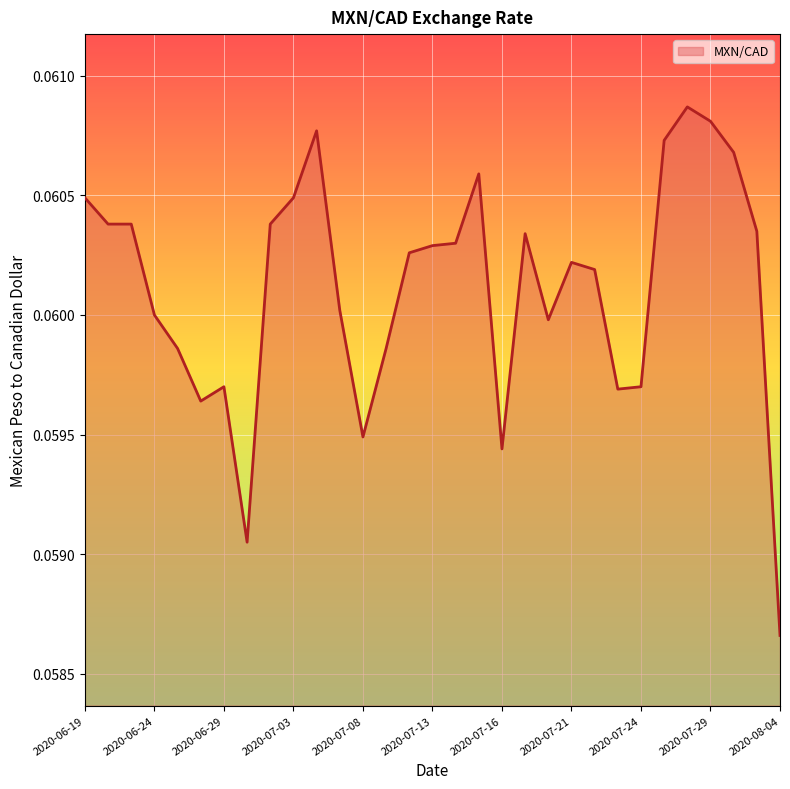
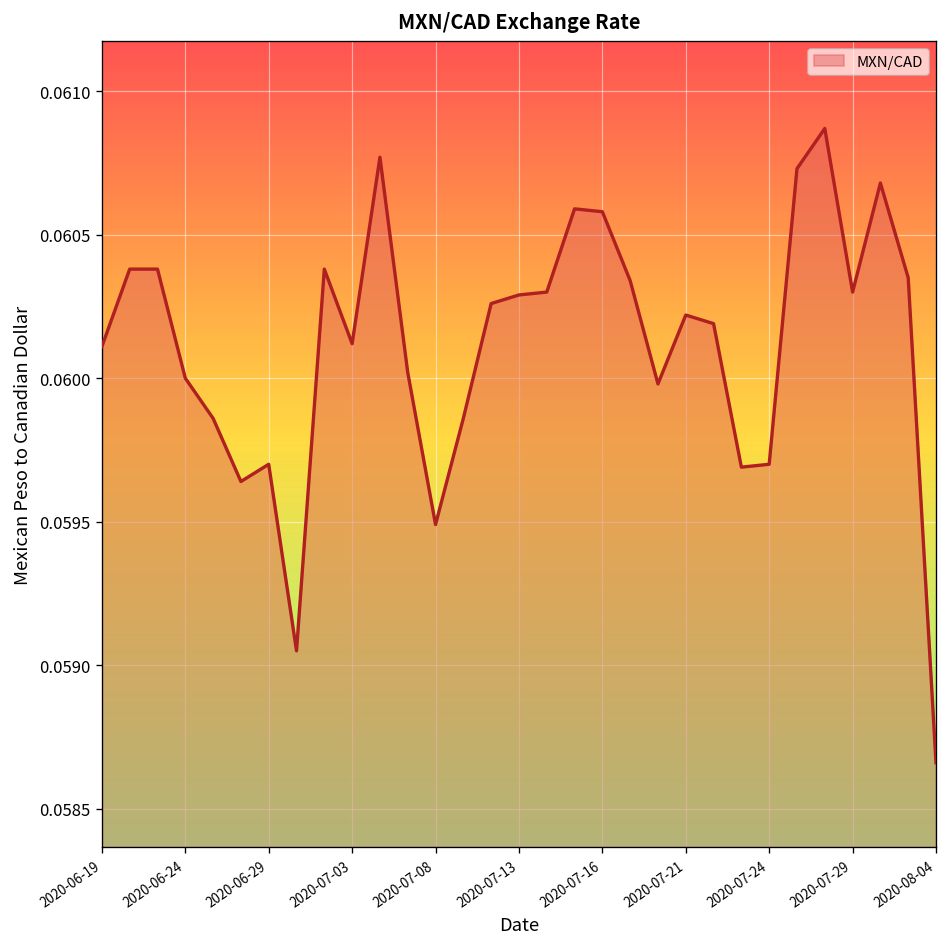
  {
-   "2020-06-19": 0.06049,
+   "2020-06-19": 0.06011,
    "2020-06-24": 0.06000,
    "2020-06-29": 0.05970,
-   "2020-07-03": 0.06049,
+   "2020-07-03": 0.06012,
    "2020-07-08": 0.05949,
    "2020-07-13": 0.06029,
-   "2020-07-16": 0.05944,
+   "2020-07-16": 0.06058,
    "2020-07-21": 0.06022,
    "2020-07-24": 0.05970,
-   "2020-07-29": 0.06081,
+   "2020-07-29": 0.06030,
    "2020-08-04": 0.05866
  }
